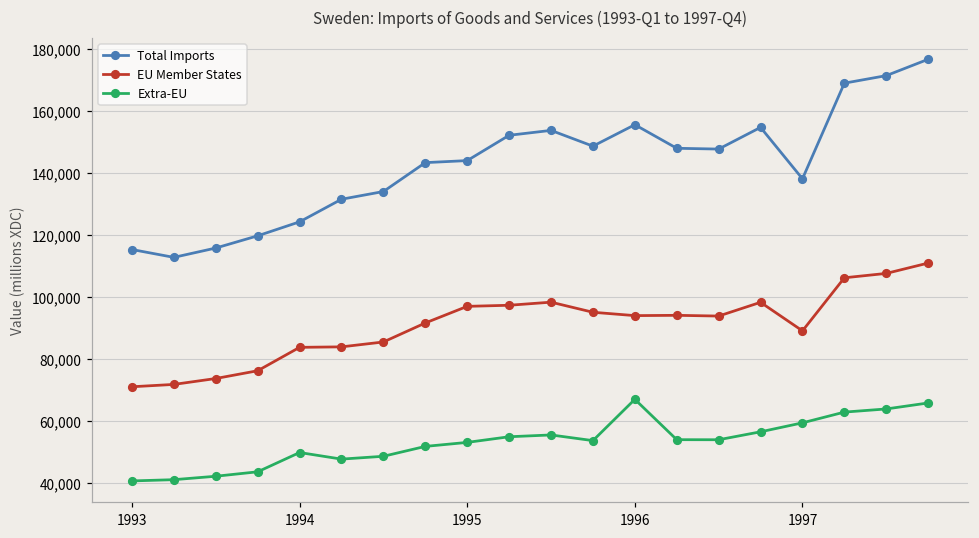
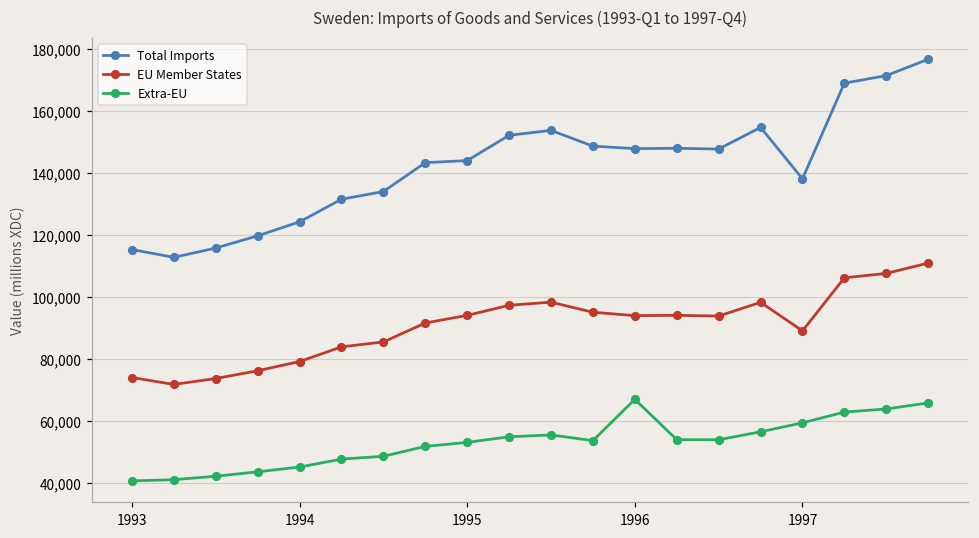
  {
    "Total Imports": {
      "1993": "115,000",
      "1994": "124,000",
      "1995": "144,000",
-     "1996": "156,000",
+     "1996": "148,000",
      "1997": "138,000"
    },
    "EU Member States": {
-     "1993": "71,000",
-     "1994": "84,000",
-     "1995": "97,000",
+     "1993": "74,000",
+     "1994": "79,000",
+     "1995": "94,000",
      "1996": "94,000",
      "1997": "89,000"
    },
    "Extra-EU": {
      "1993": "41,000",
-     "1994": "50,000",
+     "1994": "45,000",
      "1995": "53,000",
      "1996": "67,000",
      "1997": "59,000"
    }
  }
